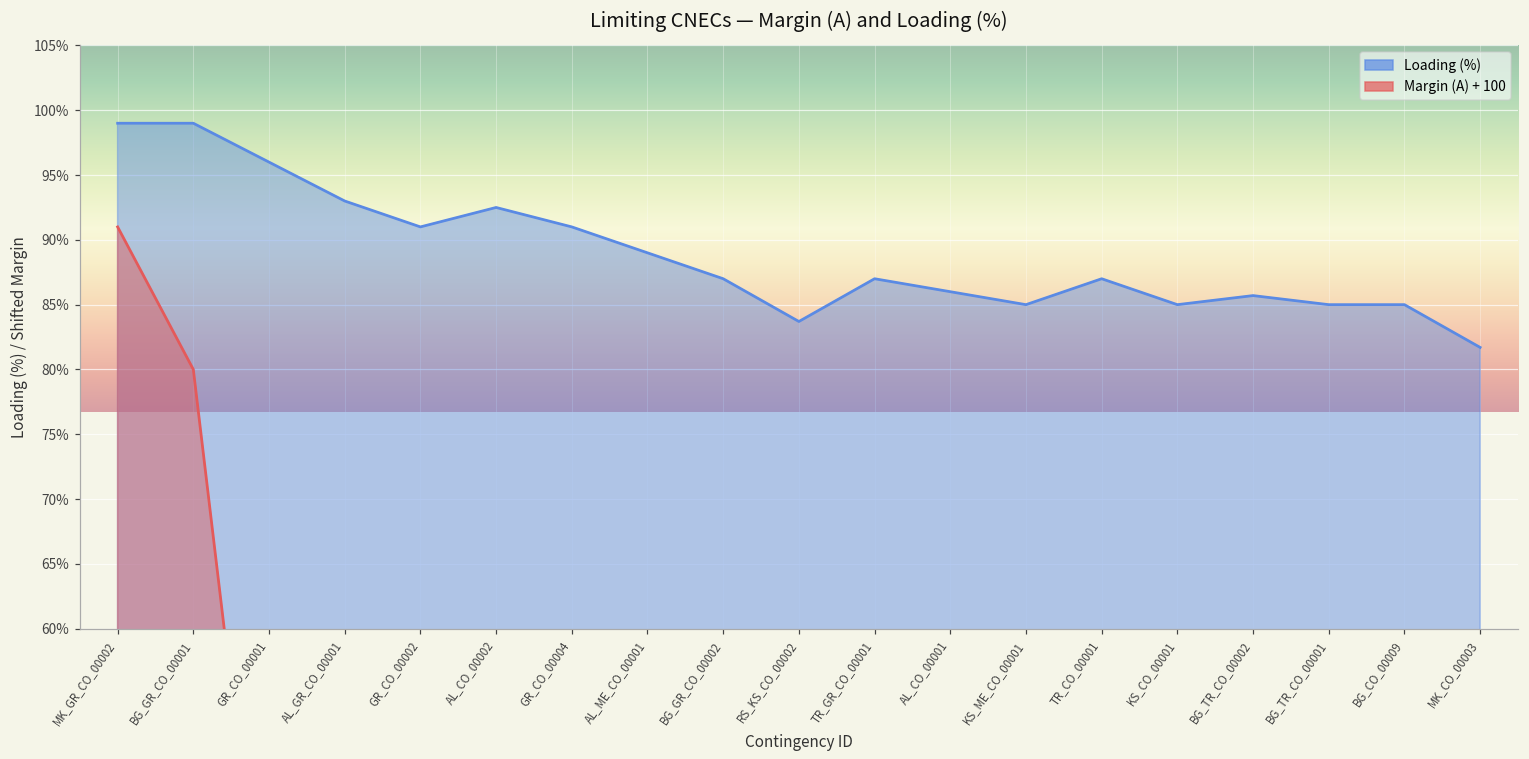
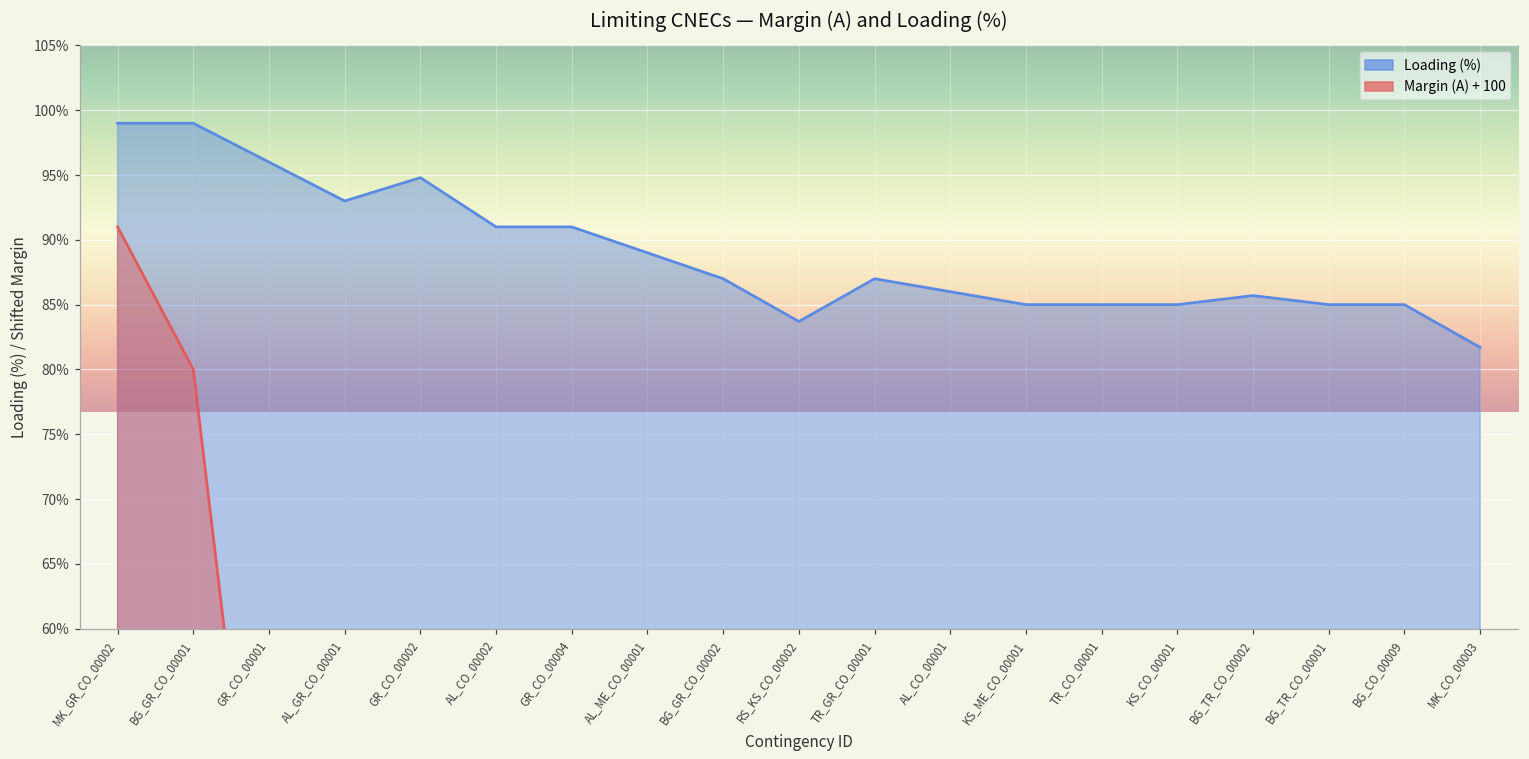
  {
    "Loading (%)": {
      "MK_GR_CO_00002": "99.0%",
      "BG_GR_CO_00001": "99.0%",
      "GR_CO_00001": "96.0%",
      "AL_GR_CO_00001": "93.0%",
-     "GR_CO_00002": "91.0%",
-     "AL_CO_00002": "92.5%",
+     "GR_CO_00002": "94.8%",
+     "AL_CO_00002": "91.0%",
      "GR_CO_00004": "91.0%",
      "AL_ME_CO_00001": "89.0%",
      "BG_GR_CO_00002": "87.0%",
      "RS_KS_CO_00002": "83.7%",
      "TR_GR_CO_00001": "87.0%",
      "AL_CO_00001": "86.0%",
      "KS_ME_CO_00001": "85.0%",
-     "TR_CO_00001": "87%",
+     "TR_CO_00001": "85%",
      "KS_CO_00001": "85.0%",
      "BG_TR_CO_00002": "85.7%",
      "BG_TR_CO_00001": "85.0%",
      "BG_CO_00009": "85.0%",
      "MK_CO_00003": "81.7%"
    }
  }
